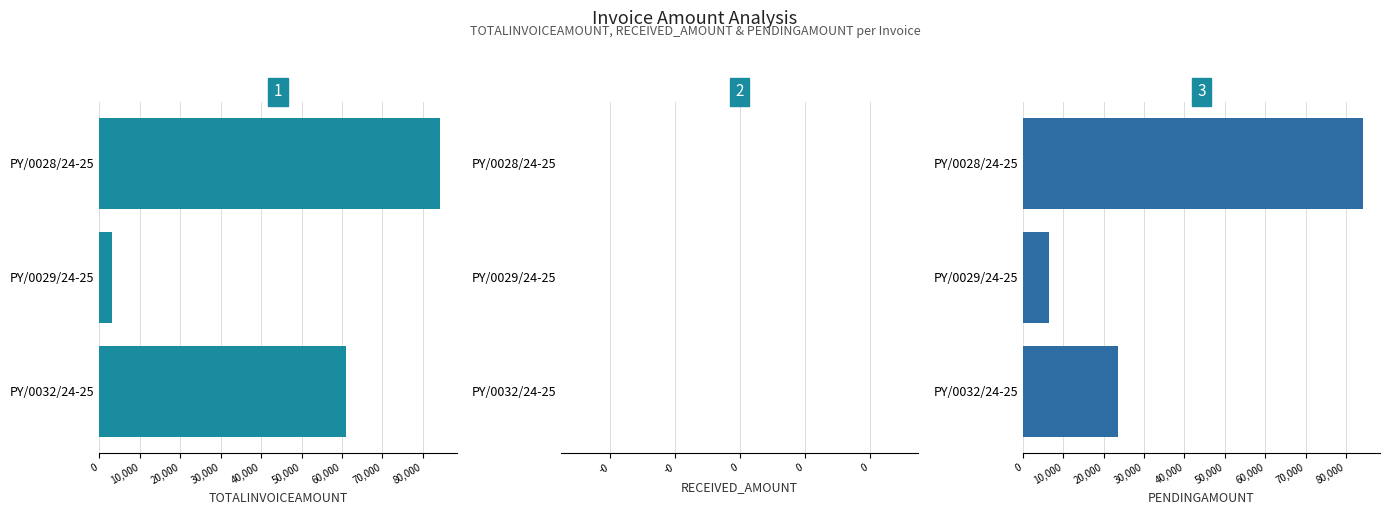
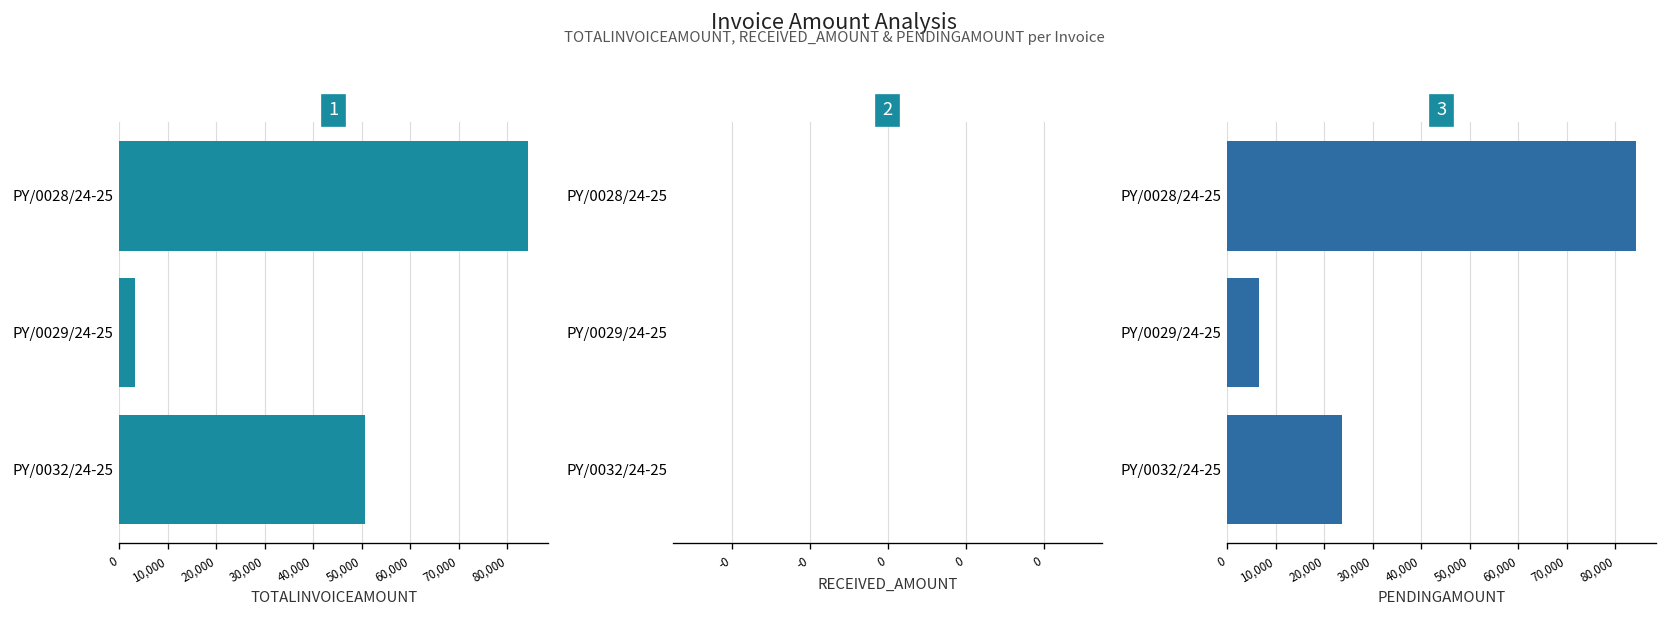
  {
    "1": {
      "PY/0028/24-25": "84,000",
      "PY/0029/24-25": "3,000",
-     "PY/0032/24-25": "61,000"
+     "PY/0032/24-25": "51,000"
    },
    "3": {
      "PY/0028/24-25": "84,000",
      "PY/0029/24-25": "7,000",
      "PY/0032/24-25": "24,000"
    }
  }
